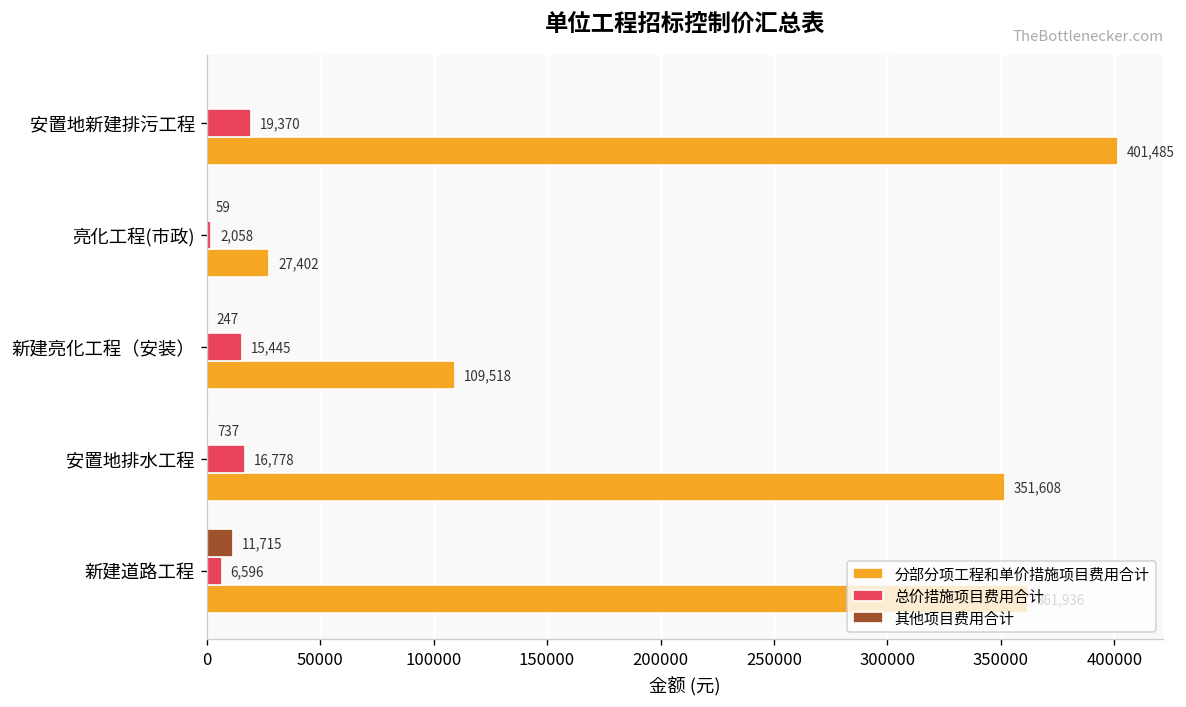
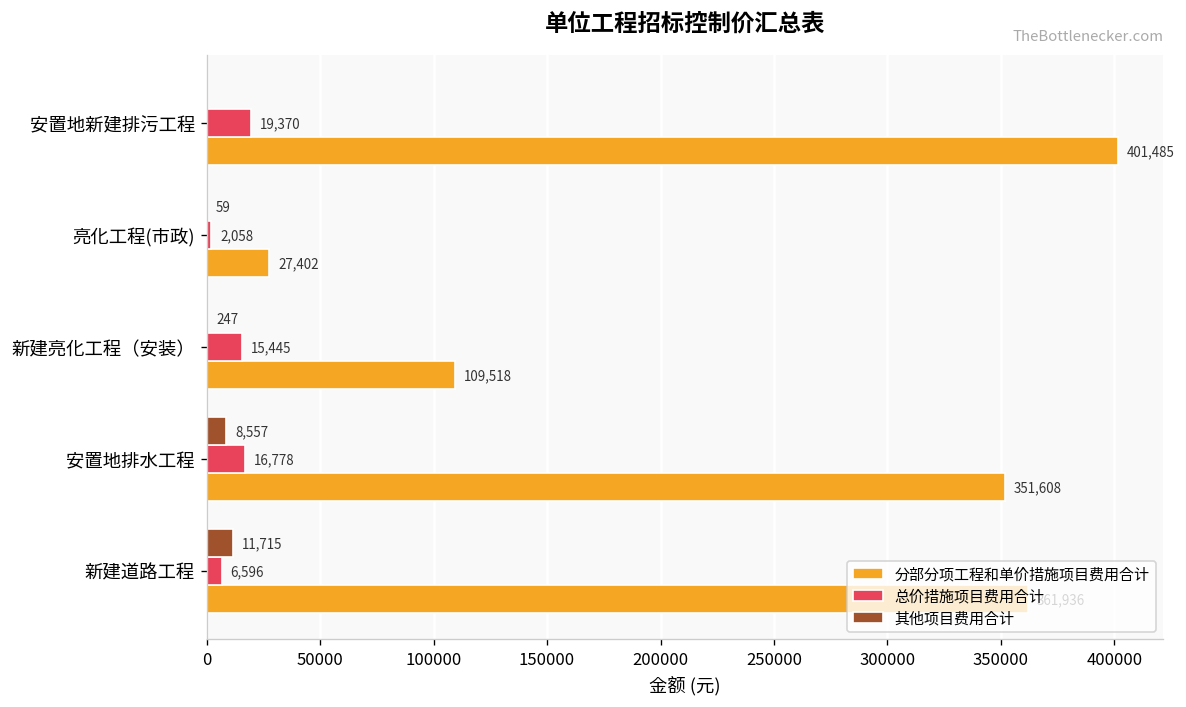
  {
    "分部分项工程和单价措施项目费用合计": {
      "安置地新建排污工程": "401,485",
      "亮化工程(市政)": "27,402",
      "新建亮化工程（安装）": "109,518",
      "安置地排水工程": "351,608"
    },
    "总价措施项目费用合计": {
      "安置地新建排污工程": "19,370",
      "亮化工程(市政)": "2,058",
      "新建亮化工程（安装）": "15,445",
      "安置地排水工程": "16,778",
      "新建道路工程": "6,596"
    },
    "其他项目费用合计": {
      "亮化工程(市政)": "59",
      "新建亮化工程（安装）": "247",
-     "安置地排水工程": "737",
+     "安置地排水工程": "8,557",
      "新建道路工程": "11,715"
    }
  }
